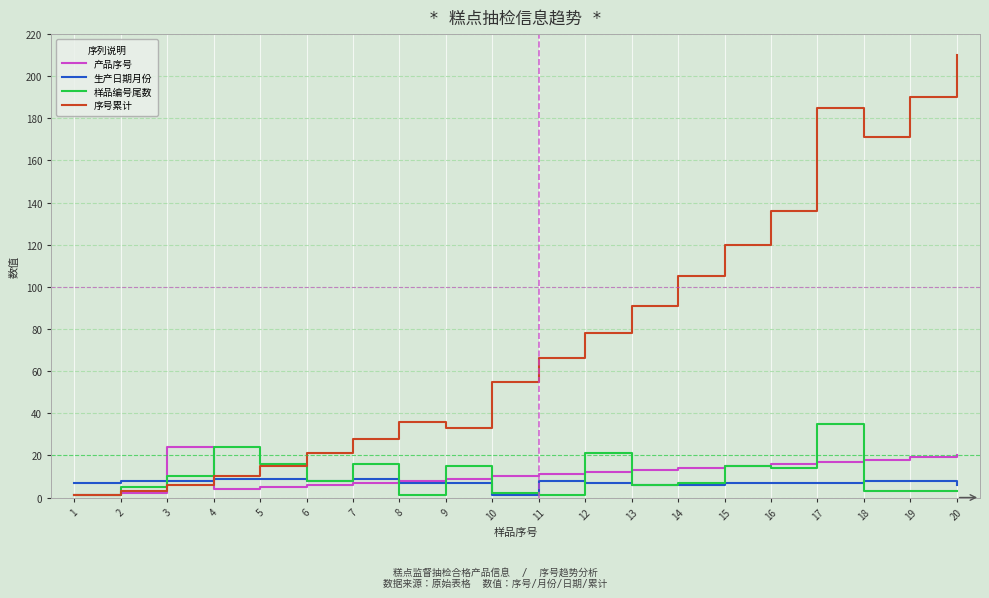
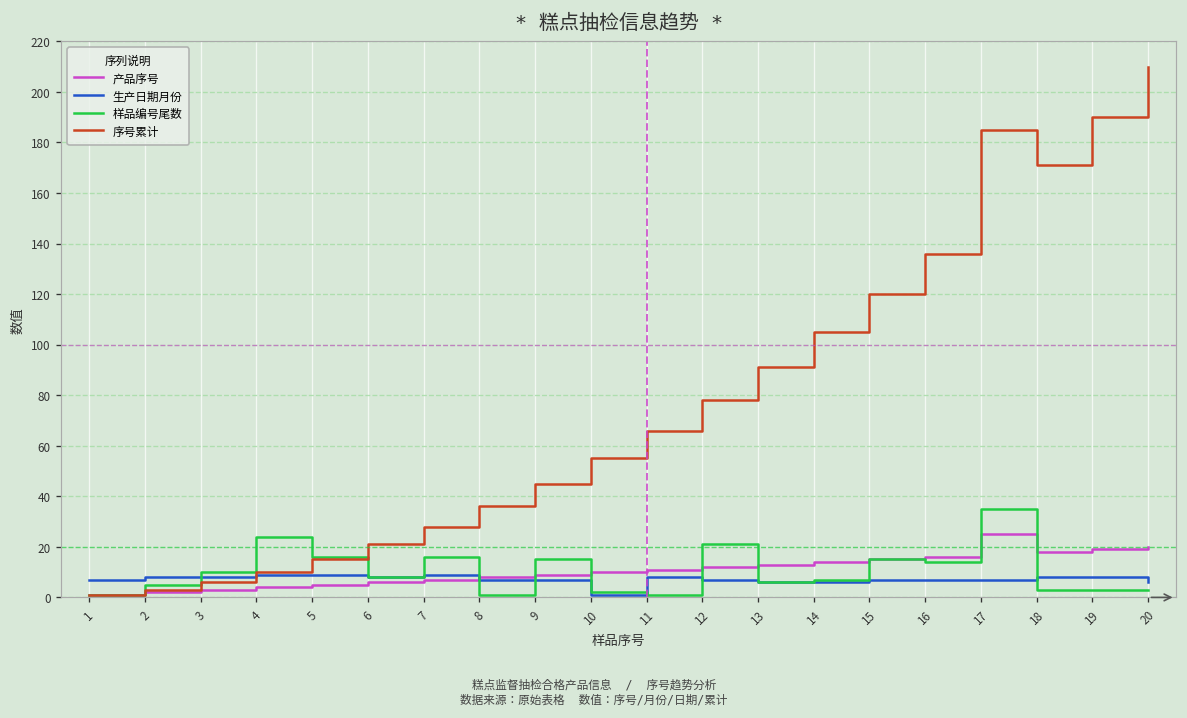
  {
    "产品序号": {
-     "3": 24,
+     "3": 3,
      "4": 4,
      "5": 5,
      "6": 6,
      "7": 7,
      "9": 9,
      "10": 10,
      "11": 11,
      "12": 12,
      "13": 13,
      "14": 14,
      "16": 16,
-     "17": 17,
+     "17": 25,
      "18": 18,
      "19": 19,
      "20": 20
    },
    "生产日期月份": {
      "1": 7,
      "2": 8,
      "3": 8,
      "5": 9,
      "7": 9,
      "9": 7,
      "11": 8,
      "12": 7,
      "15": 7,
      "16": 7,
      "17": 7,
      "18": 8,
      "19": 8,
      "20": 6
    },
    "样品编号尾数": {
      "2": 5,
      "3": 10,
      "4": 24,
      "7": 16,
      "8": 1,
      "9": 15,
      "11": 1,
      "12": 21,
      "16": 14,
      "17": 35,
      "18": 3,
      "19": 3,
      "20": 3
    },
    "序号累计": {
      "3": 6,
      "6": 21,
      "7": 28,
      "8": 36,
-     "9": 33,
+     "9": 45,
      "10": 55,
      "11": 66,
      "12": 78,
      "13": 91,
      "14": 105,
      "15": 120,
      "16": 136,
      "17": 185,
      "18": 171,
      "19": 190,
      "20": 210
    }
  }
